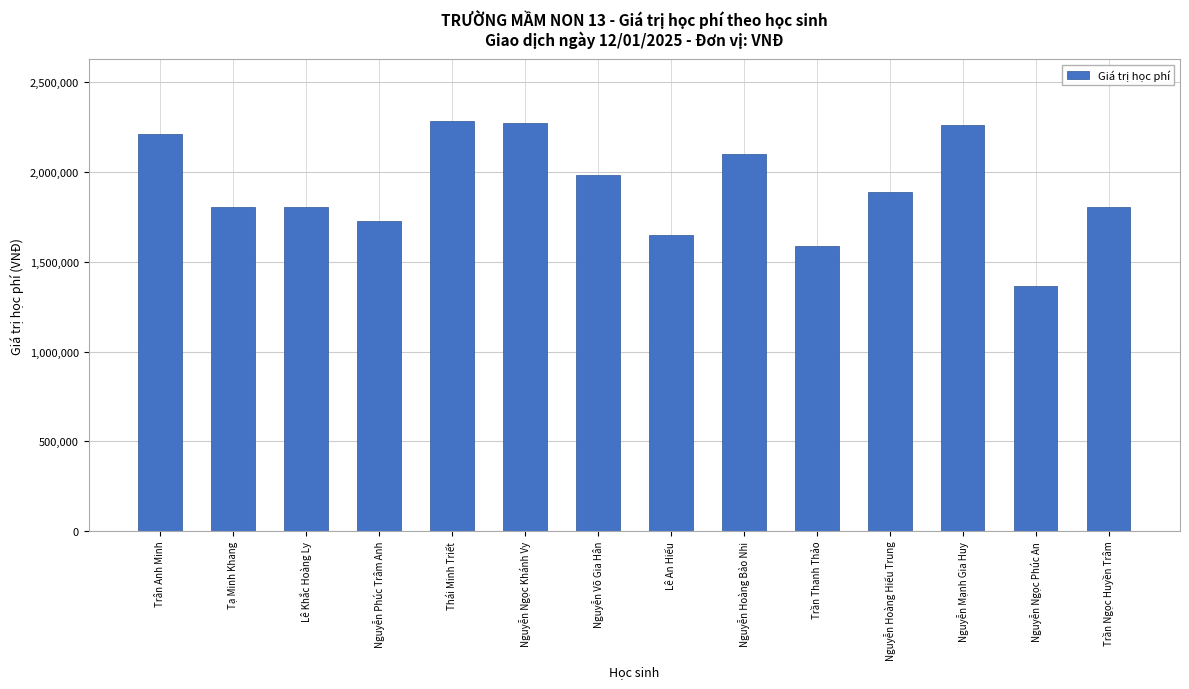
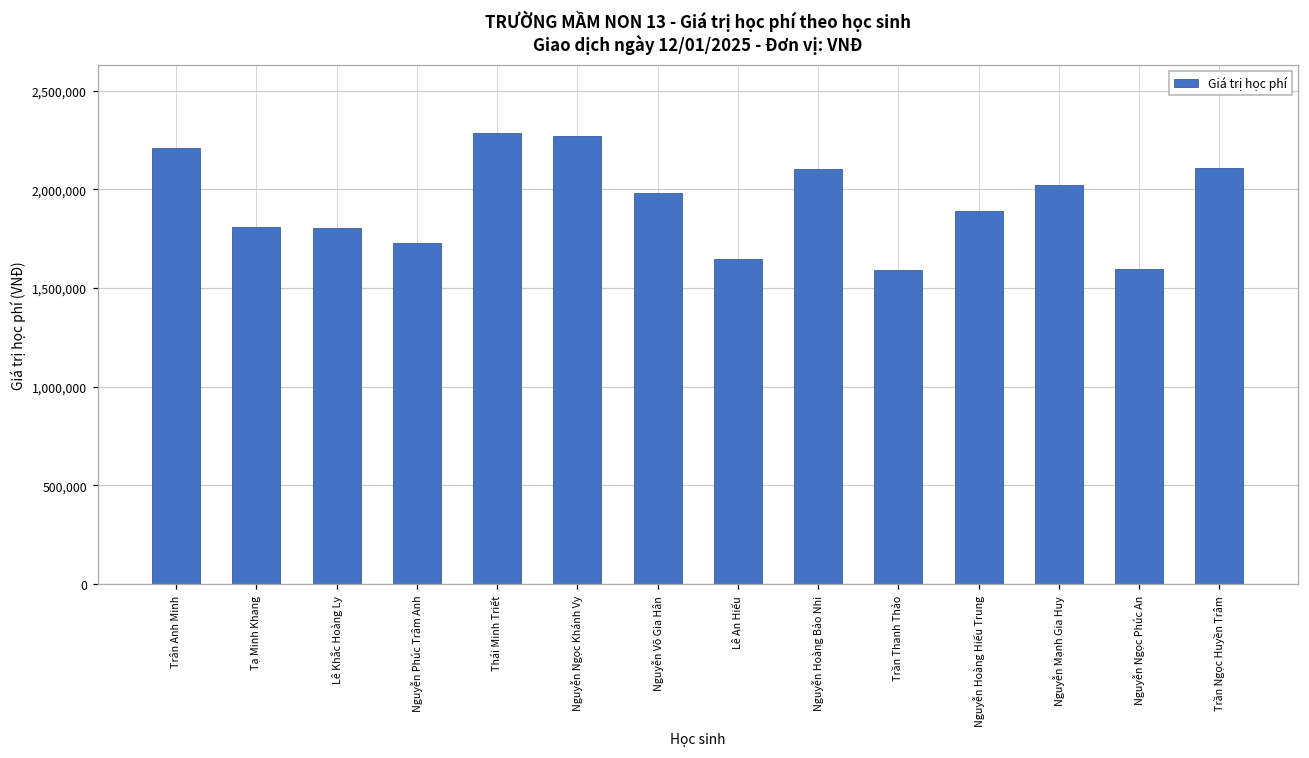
  {
    "Trân Anh Minh": "2,210,000",
    "Tạ Minh Khang": "1,810,000",
    "Lê Khắc Hoàng Ly": "1,810,000",
    "Nguyễn Phúc Trâm Anh": "1,730,000",
    "Thái Minh Triết": "2,290,000",
    "Nguyễn Ngọc Khánh Vy": "2,270,000",
    "Nguyễn Võ Gia Hân": "1,980,000",
    "Lê An Hiếu": "1,650,000",
    "Nguyễn Hoàng Bảo Nhi": "2,100,000",
    "Trần Thanh Thảo": "1,590,000",
    "Nguyễn Hoàng Hiếu Trung": "1,890,000",
-   "Nguyễn Mạnh Gia Huy": "2,260,000",
-   "Nguyễn Ngọc Phúc An": "1,370,000",
-   "Trần Ngọc Huyền Trâm": "1,810,000"
+   "Nguyễn Mạnh Gia Huy": "2,020,000",
+   "Nguyễn Ngọc Phúc An": "1,600,000",
+   "Trần Ngọc Huyền Trâm": "2,110,000"
  }
